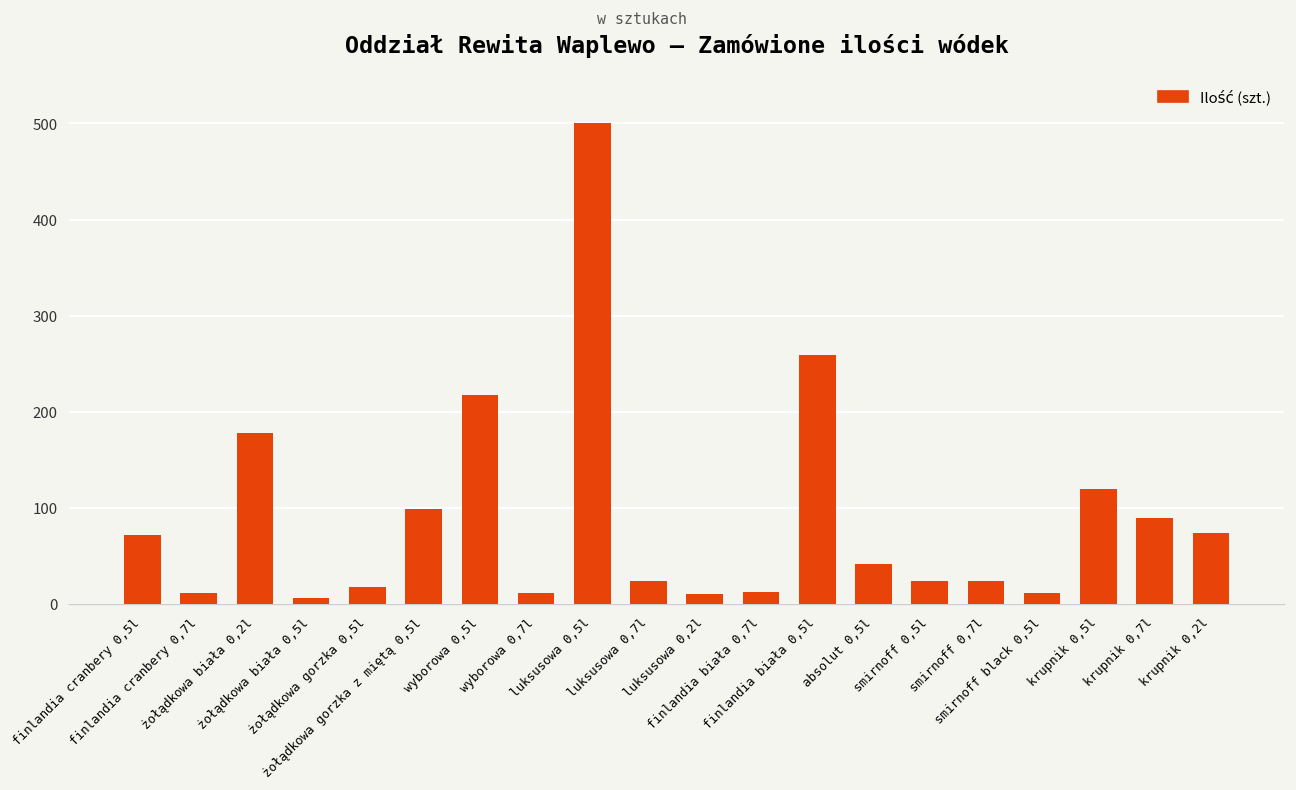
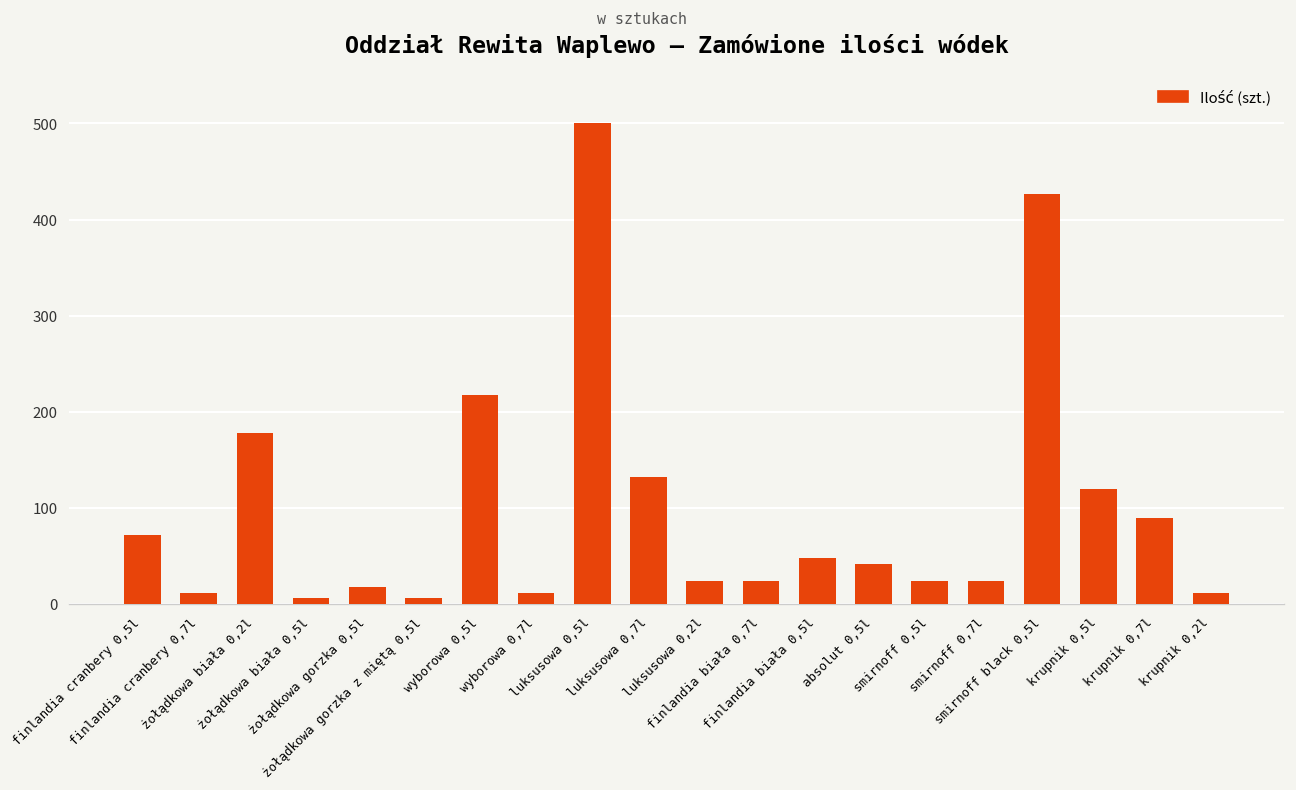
  {
    "finlandia cranbery 0,5l": 70,
    "finlandia cranbery 0,7l": 10,
    "żołądkowa biała 0,2l": 180,
    "żołądkowa biała 0,5l": 10,
    "żołądkowa gorzka 0,5l": 20,
-   "żołądkowa gorzka z miętą 0,5l": 100,
+   "żołądkowa gorzka z miętą 0,5l": 10,
    "wyborowa 0,5l": 220,
    "wyborowa 0,7l": 10,
    "luksusowa 0,5l": 500,
-   "luksusowa 0,7l": 20,
-   "luksusowa 0,2l": 10,
-   "finlandia biała 0,7l": 10,
-   "finlandia biała 0,5l": 260,
+   "luksusowa 0,7l": 130,
+   "luksusowa 0,2l": 20,
+   "finlandia biała 0,7l": 20,
+   "finlandia biała 0,5l": 50,
    "absolut 0,5l": 40,
    "smirnoff 0,5l": 20,
    "smirnoff 0,7l": 20,
-   "smirnoff black 0,5l": 10,
+   "smirnoff black 0,5l": 430,
    "krupnik 0,5l": 120,
    "krupnik 0,7l": 90,
-   "krupnik 0,2l": 70
+   "krupnik 0,2l": 10
  }
